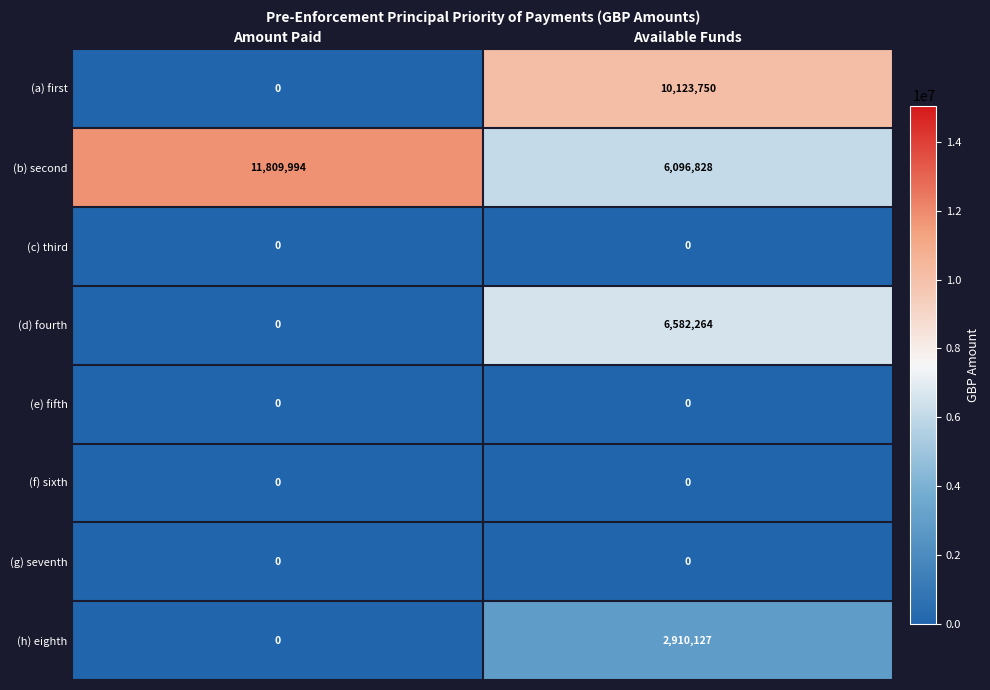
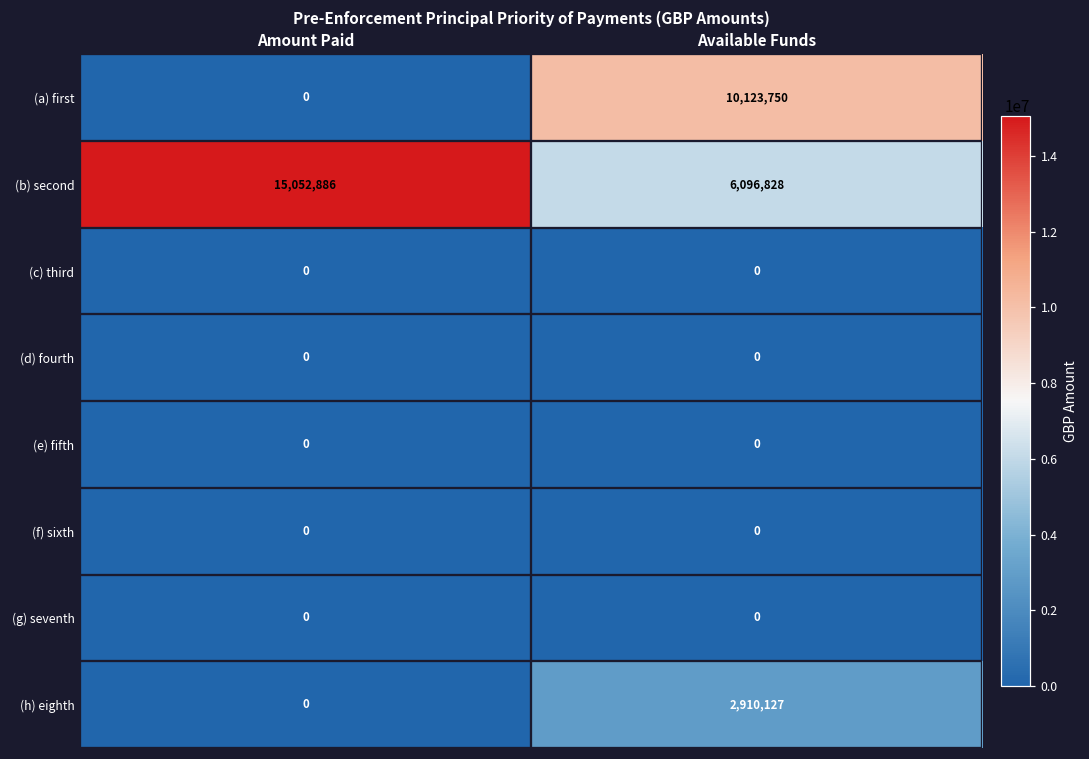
  {
    "(a) first": {
      "Amount Paid": "0",
      "Available Funds": "10,123,750"
    },
    "(b) second": {
-     "Amount Paid": "11,809,994",
+     "Amount Paid": "15,052,886",
      "Available Funds": "6,096,828"
    },
    "(c) third": {
      "Amount Paid": "0",
      "Available Funds": "0"
    },
    "(d) fourth": {
      "Amount Paid": "0",
-     "Available Funds": "6,582,264"
+     "Available Funds": "0"
    },
    "(e) fifth": {
      "Amount Paid": "0",
      "Available Funds": "0"
    },
    "(f) sixth": {
      "Amount Paid": "0",
      "Available Funds": "0"
    },
    "(g) seventh": {
      "Amount Paid": "0",
      "Available Funds": "0"
    },
    "(h) eighth": {
      "Amount Paid": "0",
      "Available Funds": "2,910,127"
    }
  }
